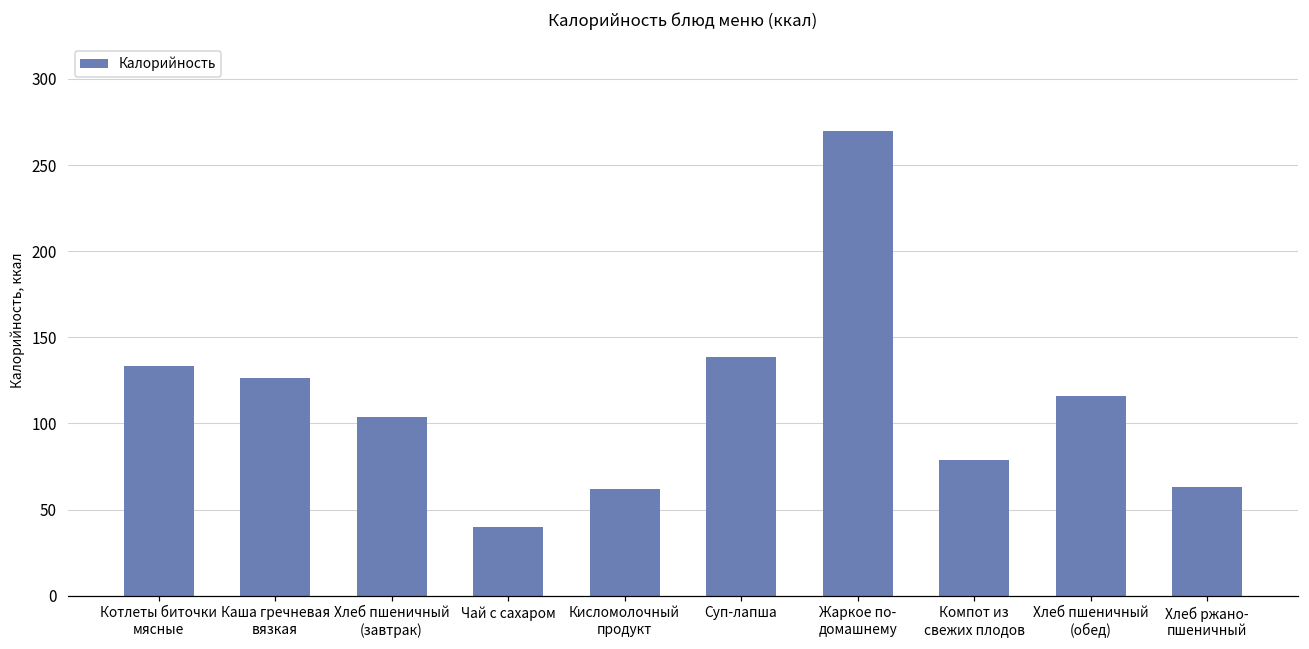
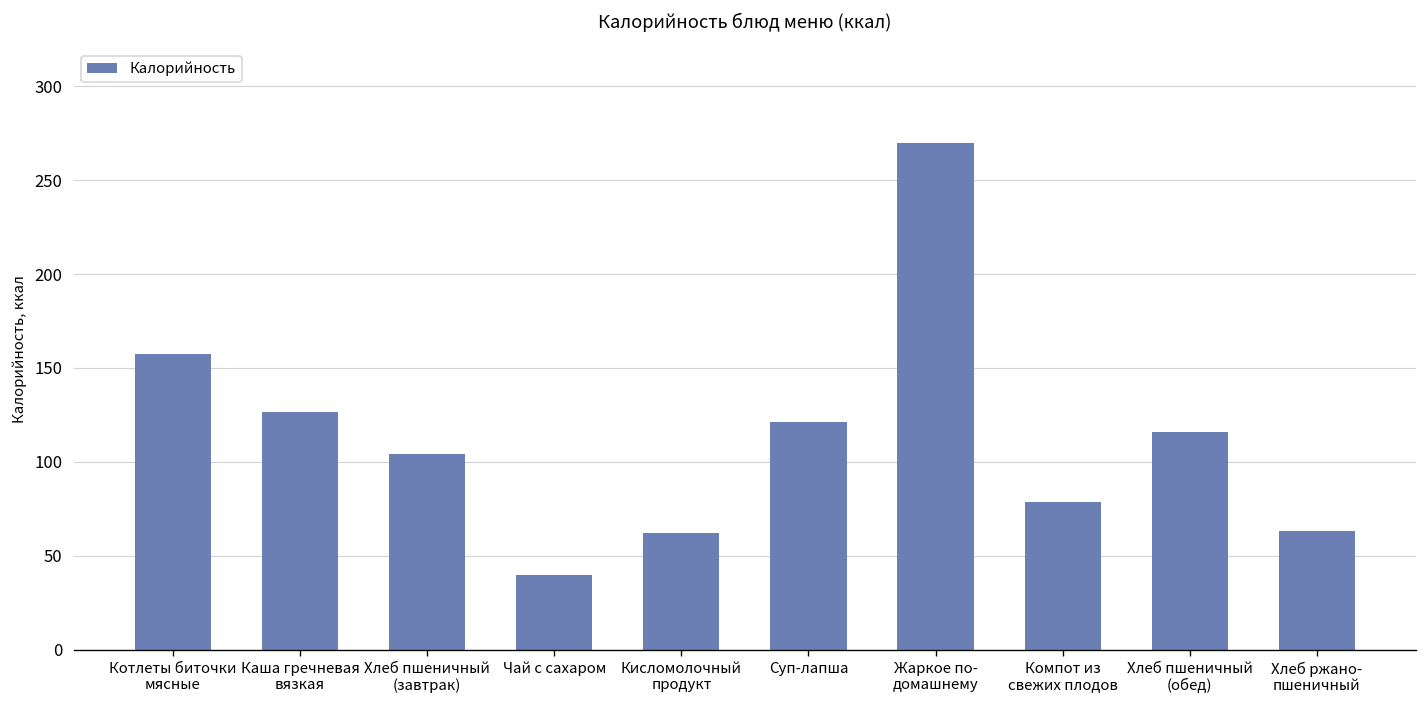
  {
-   "Котлеты биточки мясные": 133,
+   "Котлеты биточки мясные": 158,
    "Каша гречневая вязкая": 127,
    "Хлеб пшеничный (завтрак)": 104,
    "Чай с сахаром": 40,
    "Кисломолочный продукт": 62,
-   "Суп-лапша": 138,
+   "Суп-лапша": 121,
    "Жаркое по- домашнему": 269,
    "Компот из свежих плодов": 79,
    "Хлеб пшеничный (обед)": 116,
    "Хлеб ржано- пшеничный": 63
  }
